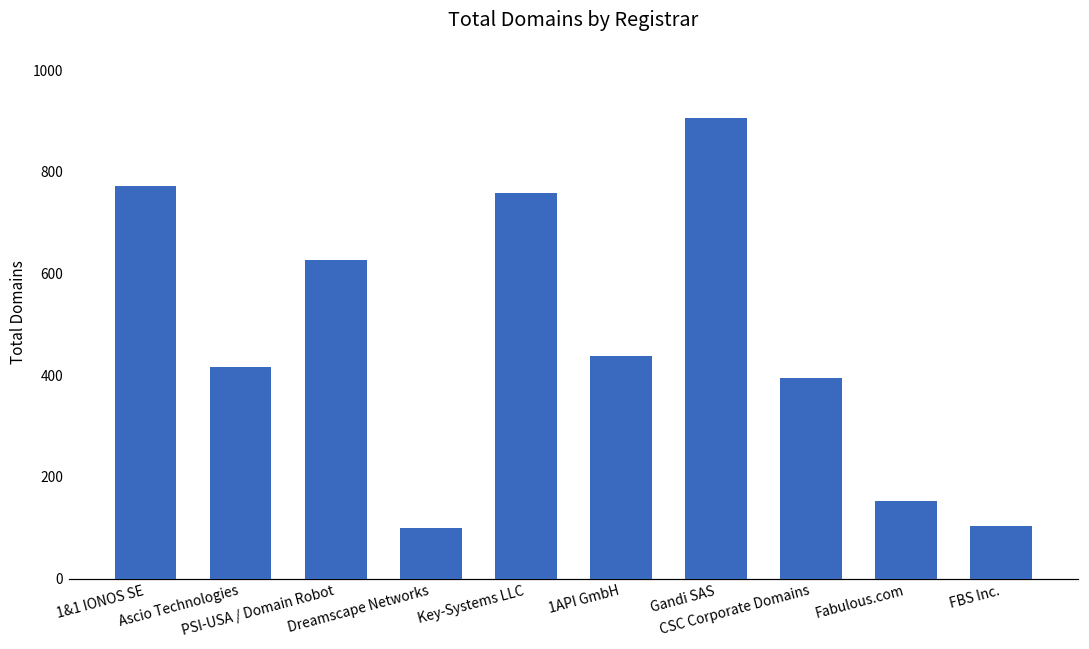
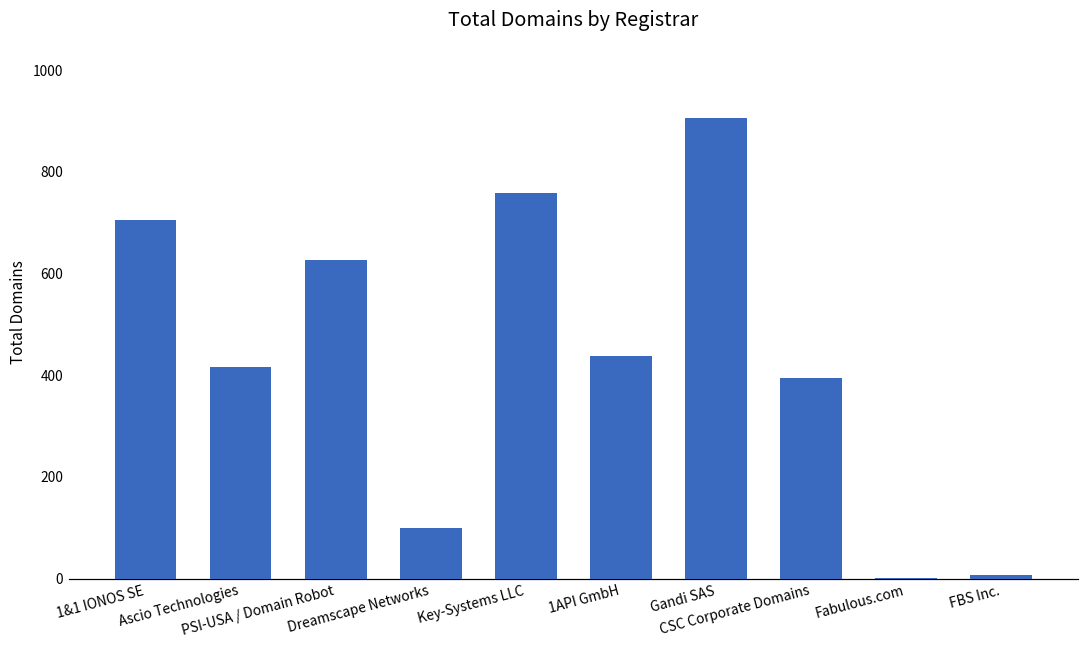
  {
-   "1&1 IONOS SE": 770,
+   "1&1 IONOS SE": 710,
    "Ascio Technologies": 420,
    "PSI-USA / Domain Robot": 630,
    "Dreamscape Networks": 100,
    "Key-Systems LLC": 760,
    "1API GmbH": 440,
    "Gandi SAS": 910,
    "CSC Corporate Domains": 400,
-   "Fabulous.com": 150,
-   "FBS Inc.": 100
+   "Fabulous.com": 0,
+   "FBS Inc.": 10
  }
